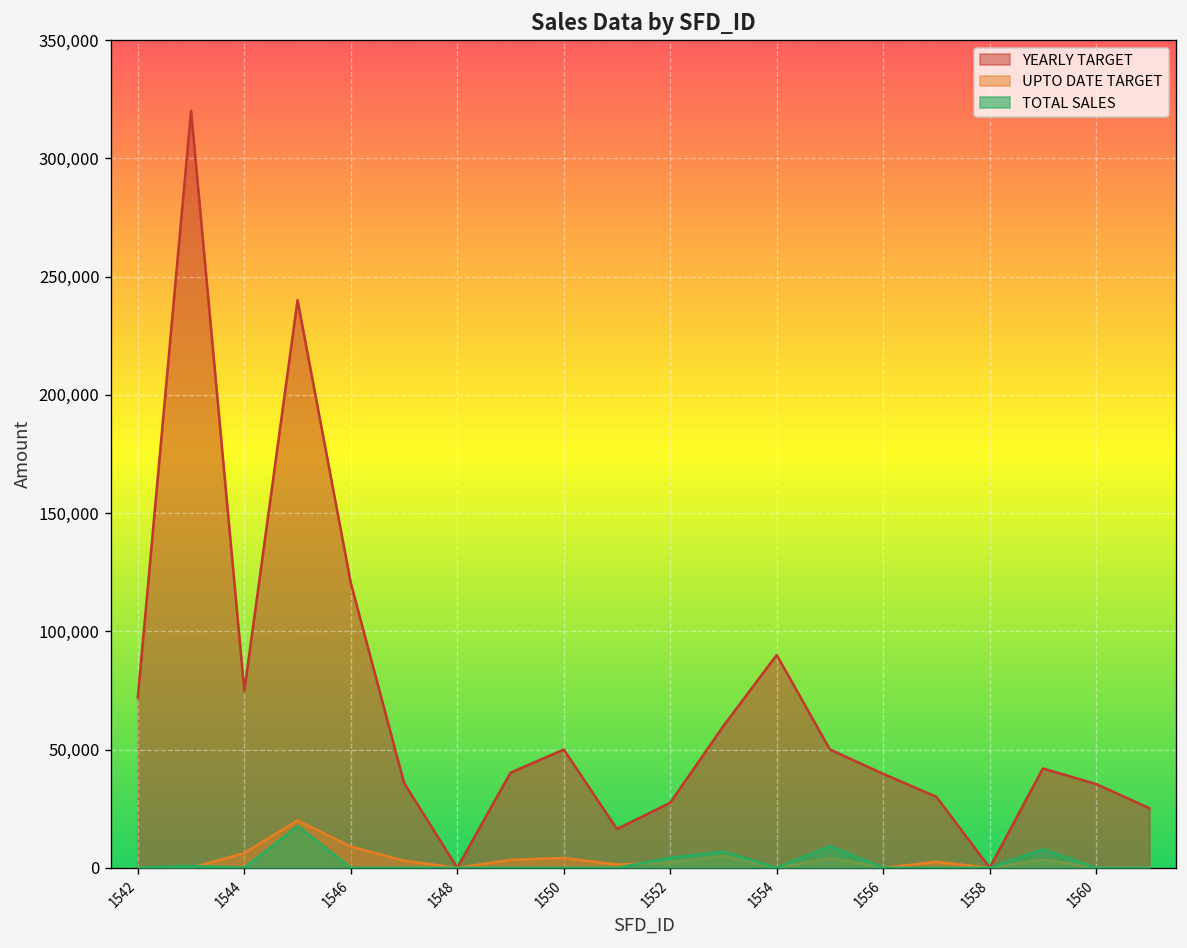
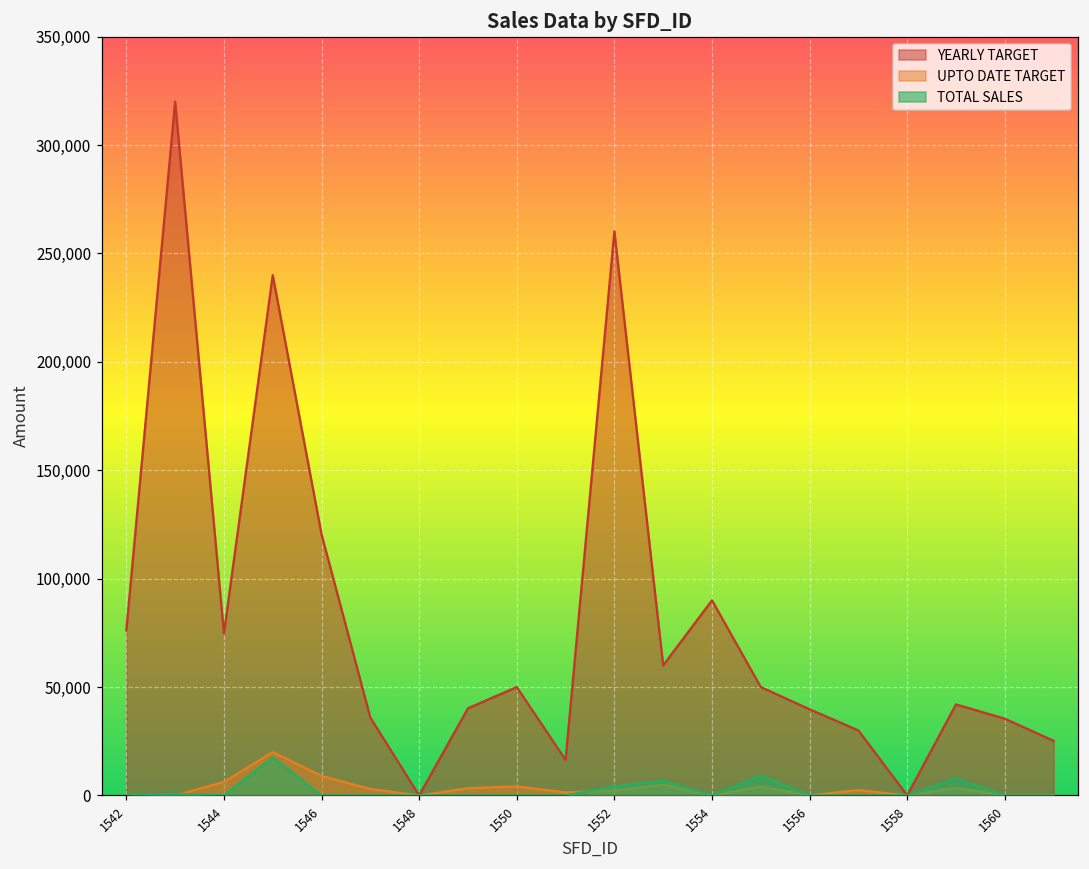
  {
    "YEARLY TARGET": {
-     "1542": "72,000",
+     "1542": "76,000",
      "1544": "75,000",
      "1546": "120,000",
      "1550": "50,000",
-     "1552": "28,000",
+     "1552": "260,000",
      "1554": "90,000",
      "1556": "40,000",
      "1560": "35,000"
    },
    "UPTO DATE TARGET": {
      "1544": "6,000",
      "1546": "9,000",
      "1550": "4,000",
      "1552": "2,000"
    },
    "TOTAL SALES": {
      "1544": "0",
      "1546": "0",
      "1550": "0",
      "1552": "4,000"
    }
  }
